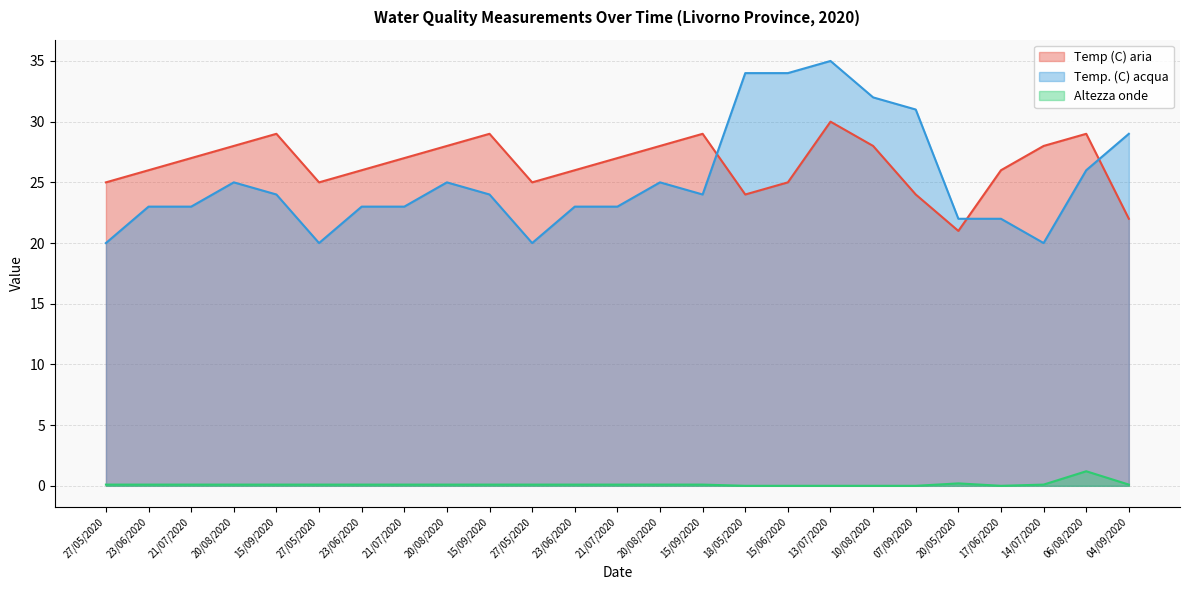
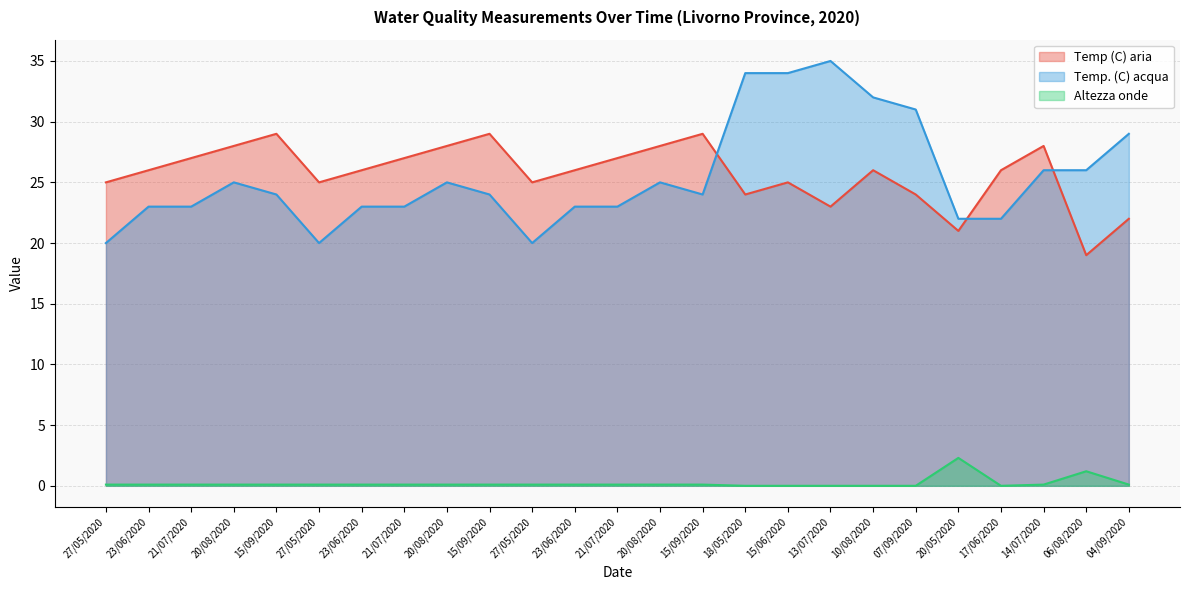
  {
    "Temp (C) aria": {
      "18/05/2020": 24,
      "15/06/2020": 25,
-     "13/07/2020": 30,
-     "10/08/2020": 28,
+     "13/07/2020": 23,
+     "10/08/2020": 26,
      "07/09/2020": 24,
      "20/05/2020": 21,
      "17/06/2020": 26,
      "14/07/2020": 28,
-     "06/08/2020": 29,
+     "06/08/2020": 19,
      "04/09/2020": 22
    },
    "Temp. (C) acqua": {
      "18/05/2020": 34,
      "15/06/2020": 34,
      "13/07/2020": 35,
      "10/08/2020": 32,
      "07/09/2020": 31,
      "20/05/2020": 22,
      "17/06/2020": 22,
-     "14/07/2020": 20,
+     "14/07/2020": 26,
      "06/08/2020": 26,
      "04/09/2020": 29
    },
    "Altezza onde": {
      "18/05/2020": 0.0,
      "15/06/2020": 0.0,
      "13/07/2020": 0.0,
      "10/08/2020": 0.0,
      "07/09/2020": 0.0,
-     "20/05/2020": 0.2,
+     "20/05/2020": 2.3,
      "17/06/2020": 0.0,
      "14/07/2020": 0.1,
      "06/08/2020": 1.2,
      "04/09/2020": 0.1
    }
  }
